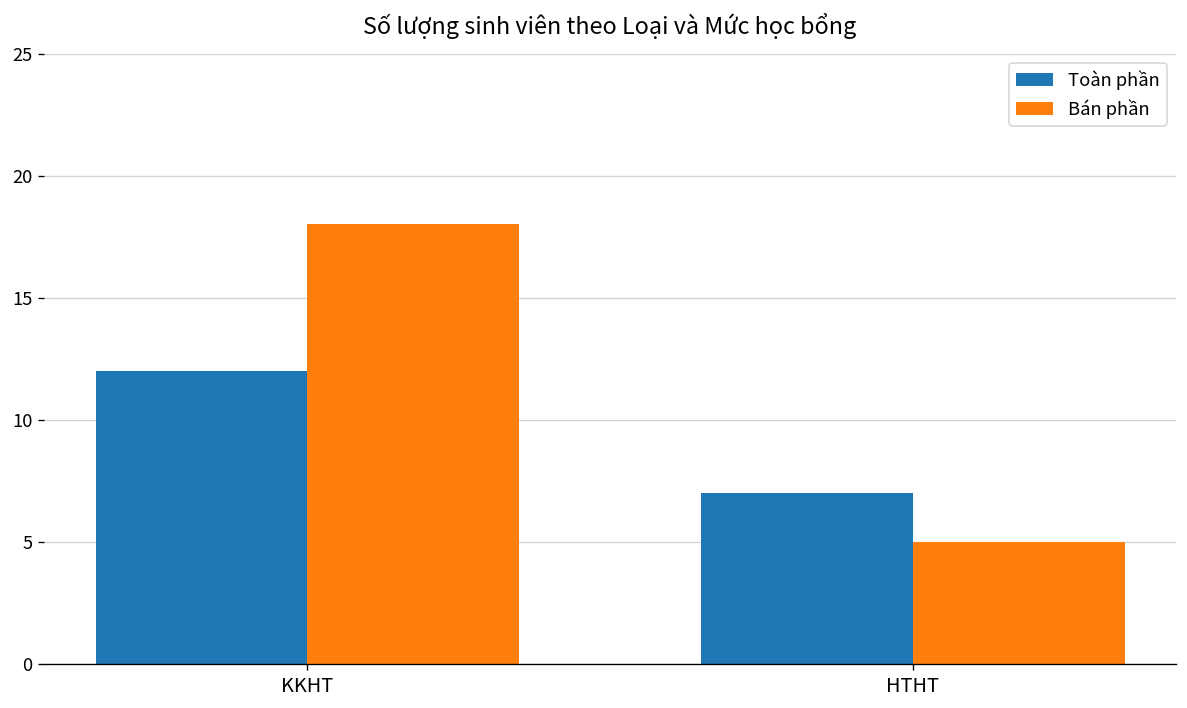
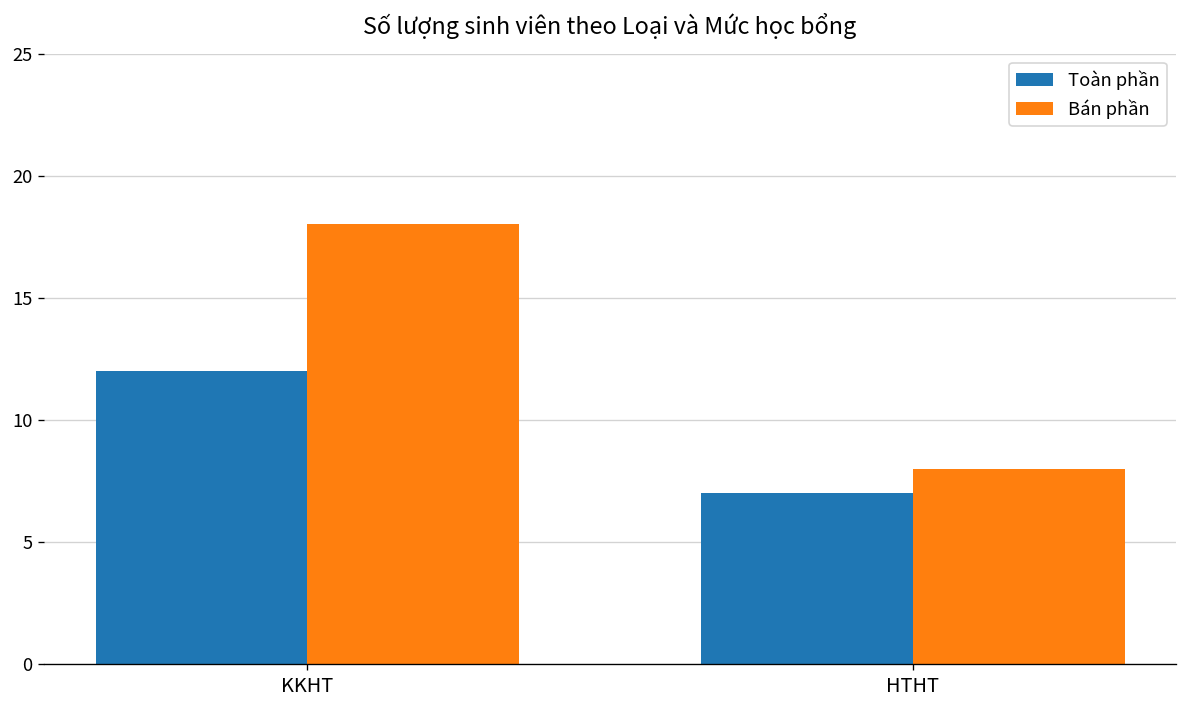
  {
    "Toàn phần": {
      "KKHT": 12,
      "HTHT": 7
    },
    "Bán phần": {
      "KKHT": 18,
-     "HTHT": 5
+     "HTHT": 8
    }
  }
